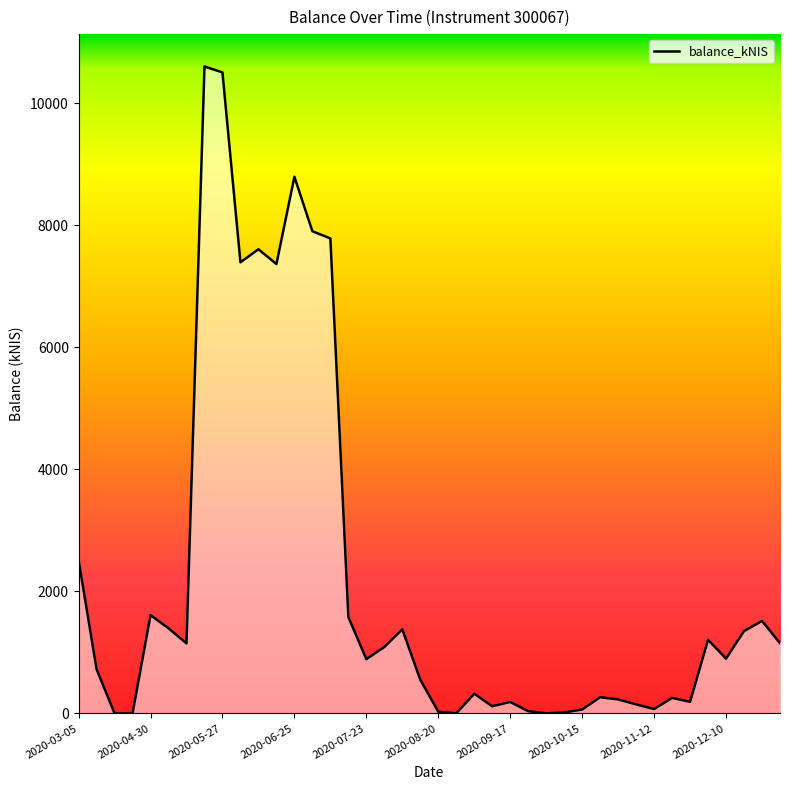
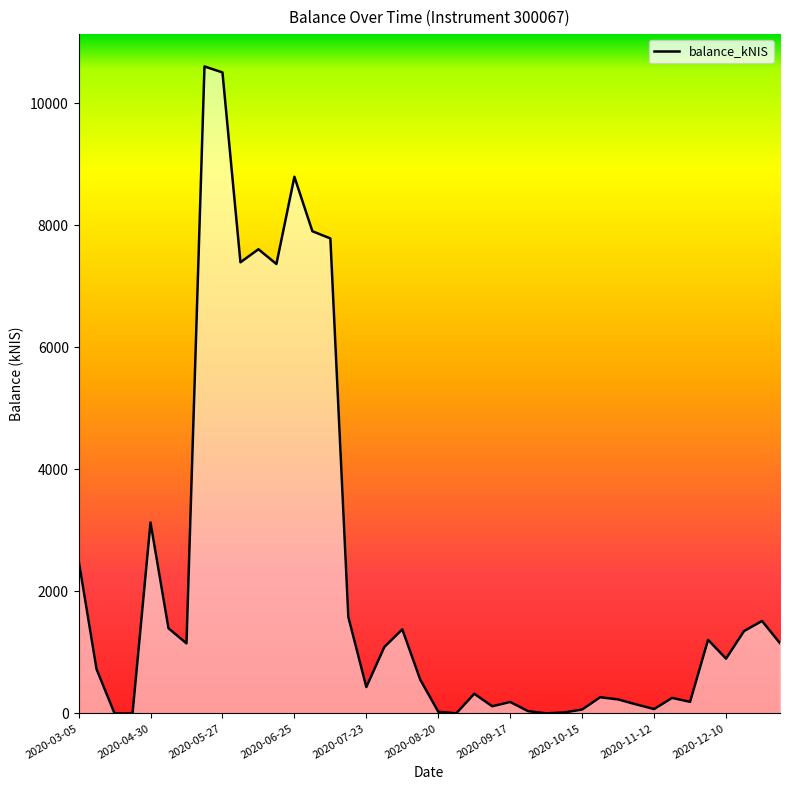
  {
    "2020-03-05": 2500,
-   "2020-04-30": 1600,
+   "2020-04-30": 3100,
    "2020-05-27": 10500,
    "2020-06-25": 8800,
-   "2020-07-23": 900,
+   "2020-07-23": 400,
    "2020-08-20": 0,
    "2020-09-17": 200,
    "2020-10-15": 100,
    "2020-11-12": 100,
    "2020-12-10": 900
  }
